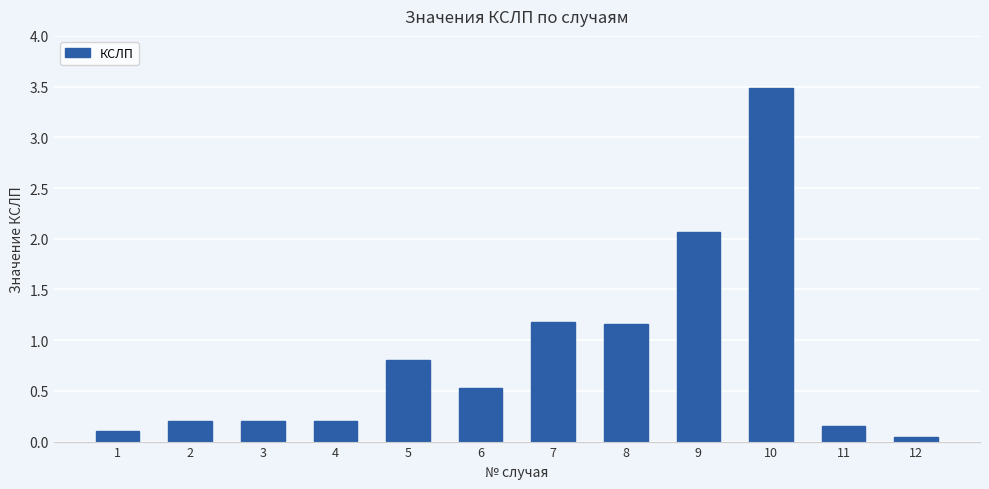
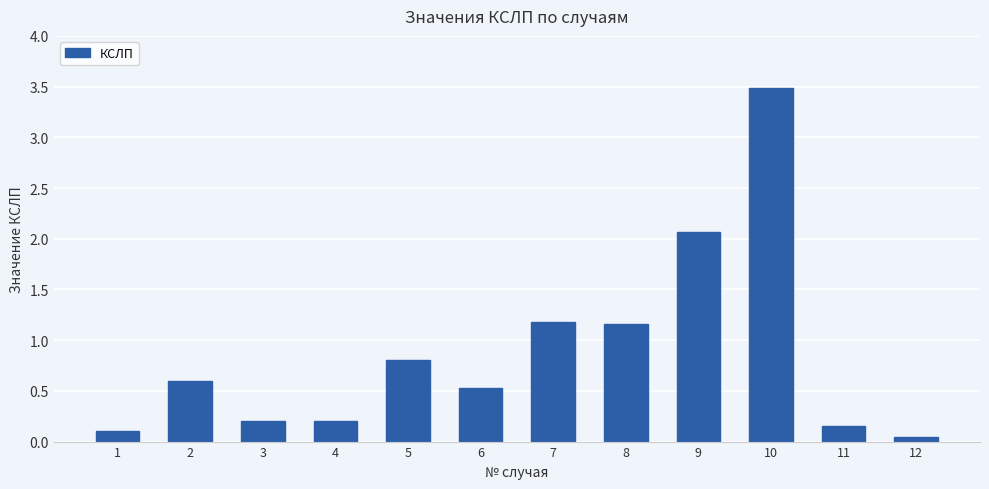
  {
    "1": 0.1,
-   "2": 0.2,
+   "2": 0.6,
    "3": 0.2,
    "4": 0.2,
    "5": 0.8,
    "6": 0.53,
    "7": 1.2,
    "8": 1.16,
    "9": 2.07,
    "10": 3.5,
    "11": 0.15,
    "12": 0.05
  }
